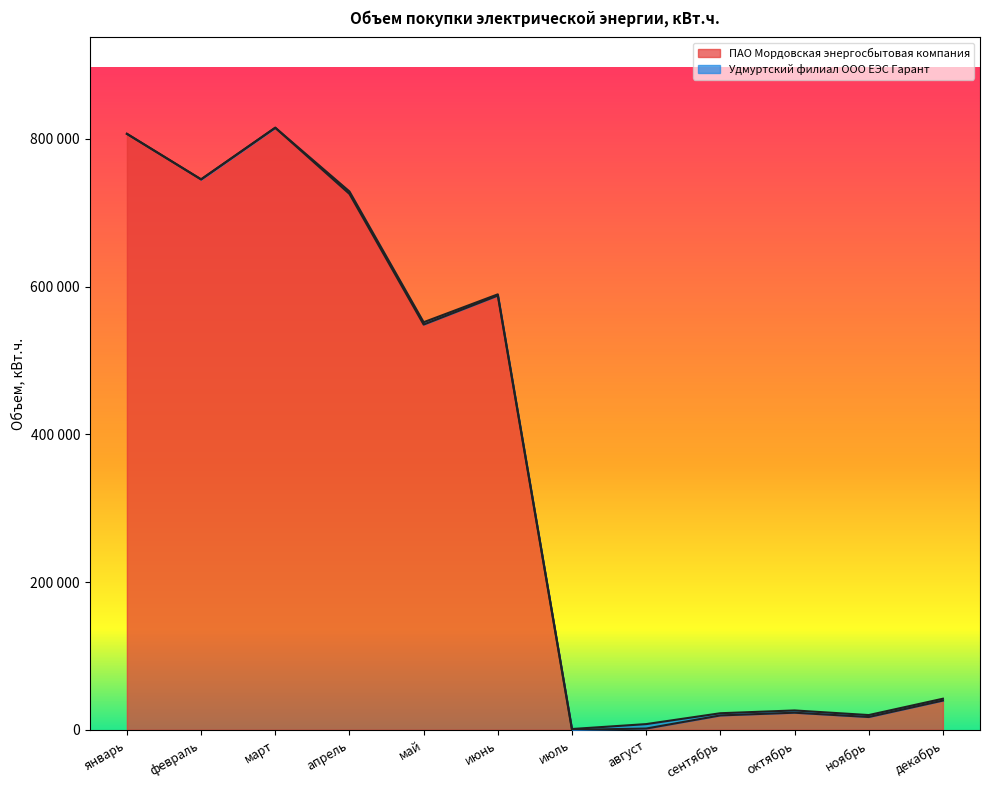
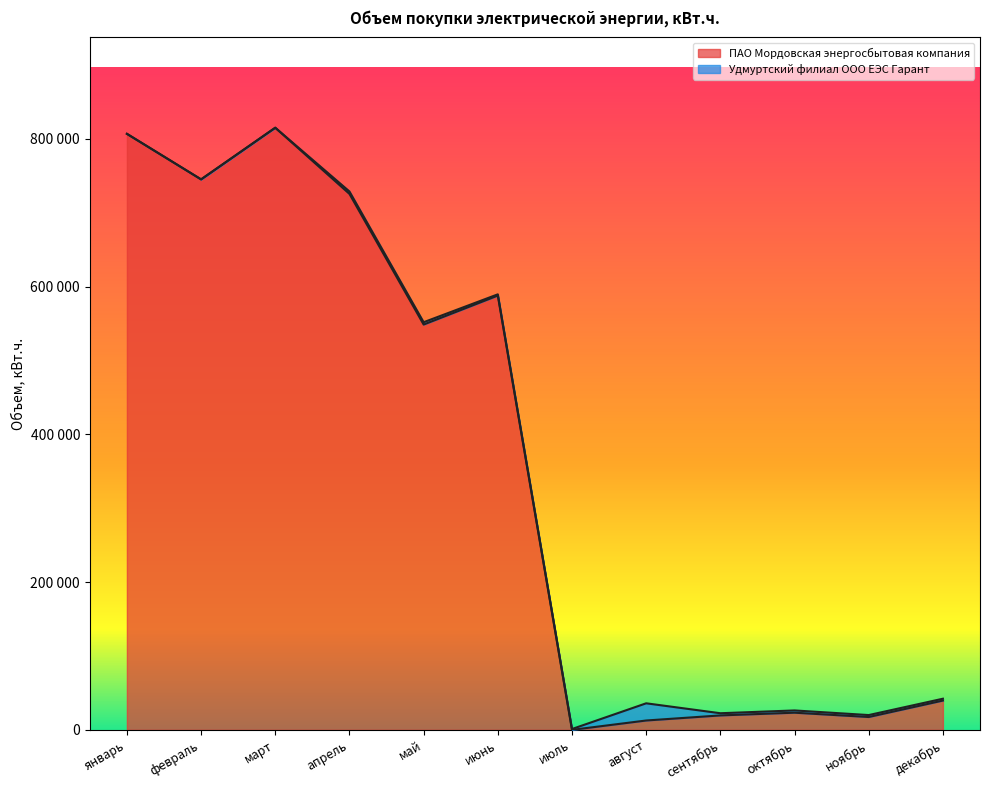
  {
    "ПАО Мордовская энергосбытовая компания": {
-     "август": 0
+     "август": 10000
    },
    "Удмуртский филиал ООО ЕЭС Гарант": {
-     "август": 10000
+     "август": 20000
    }
  }
